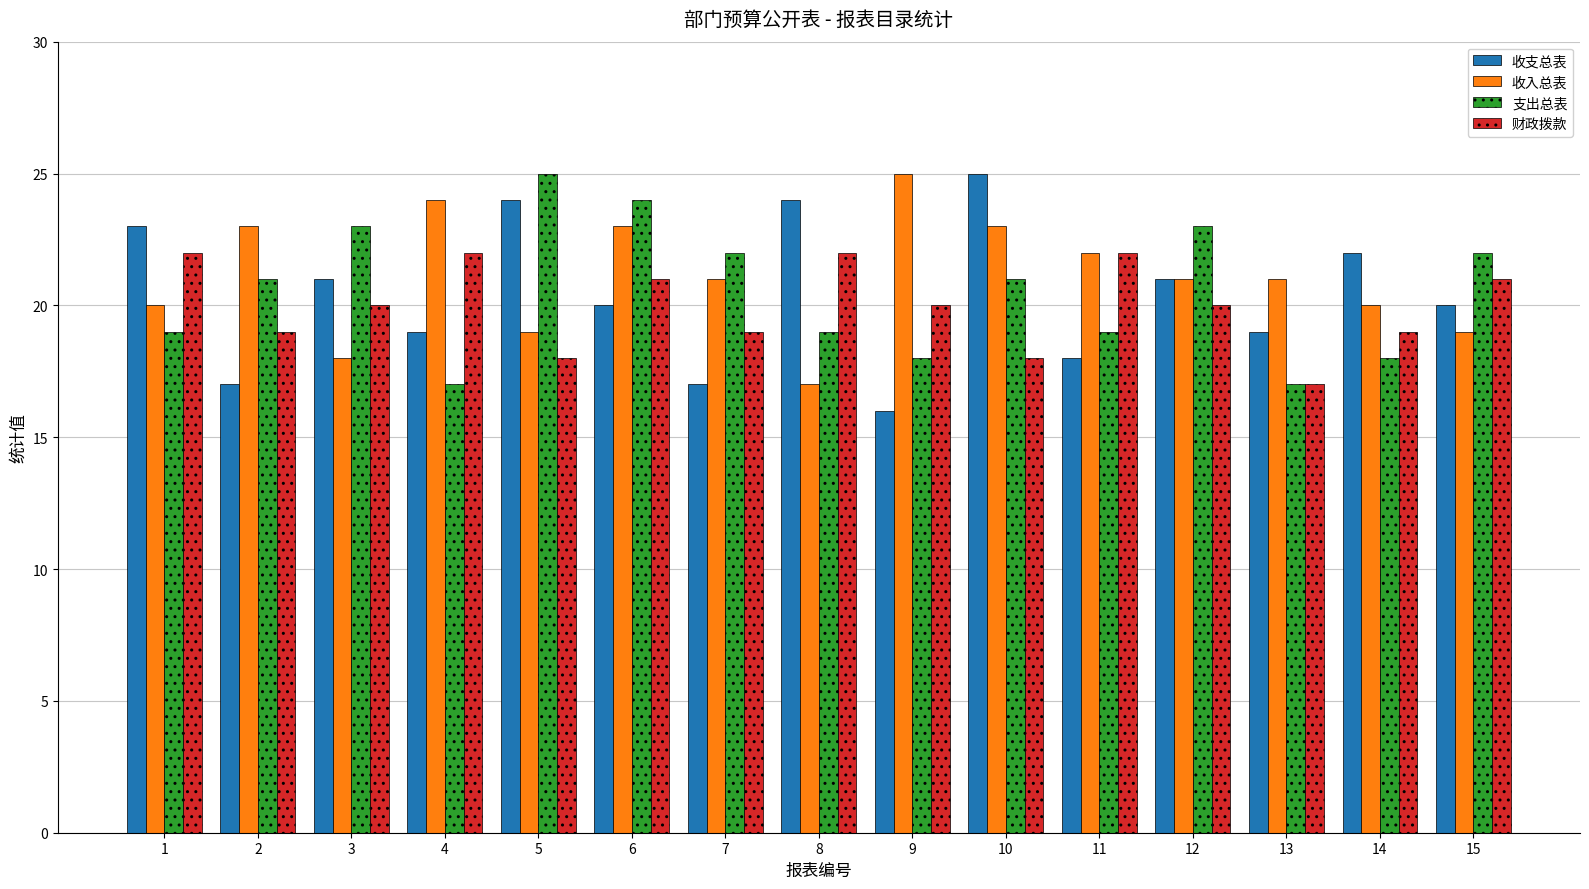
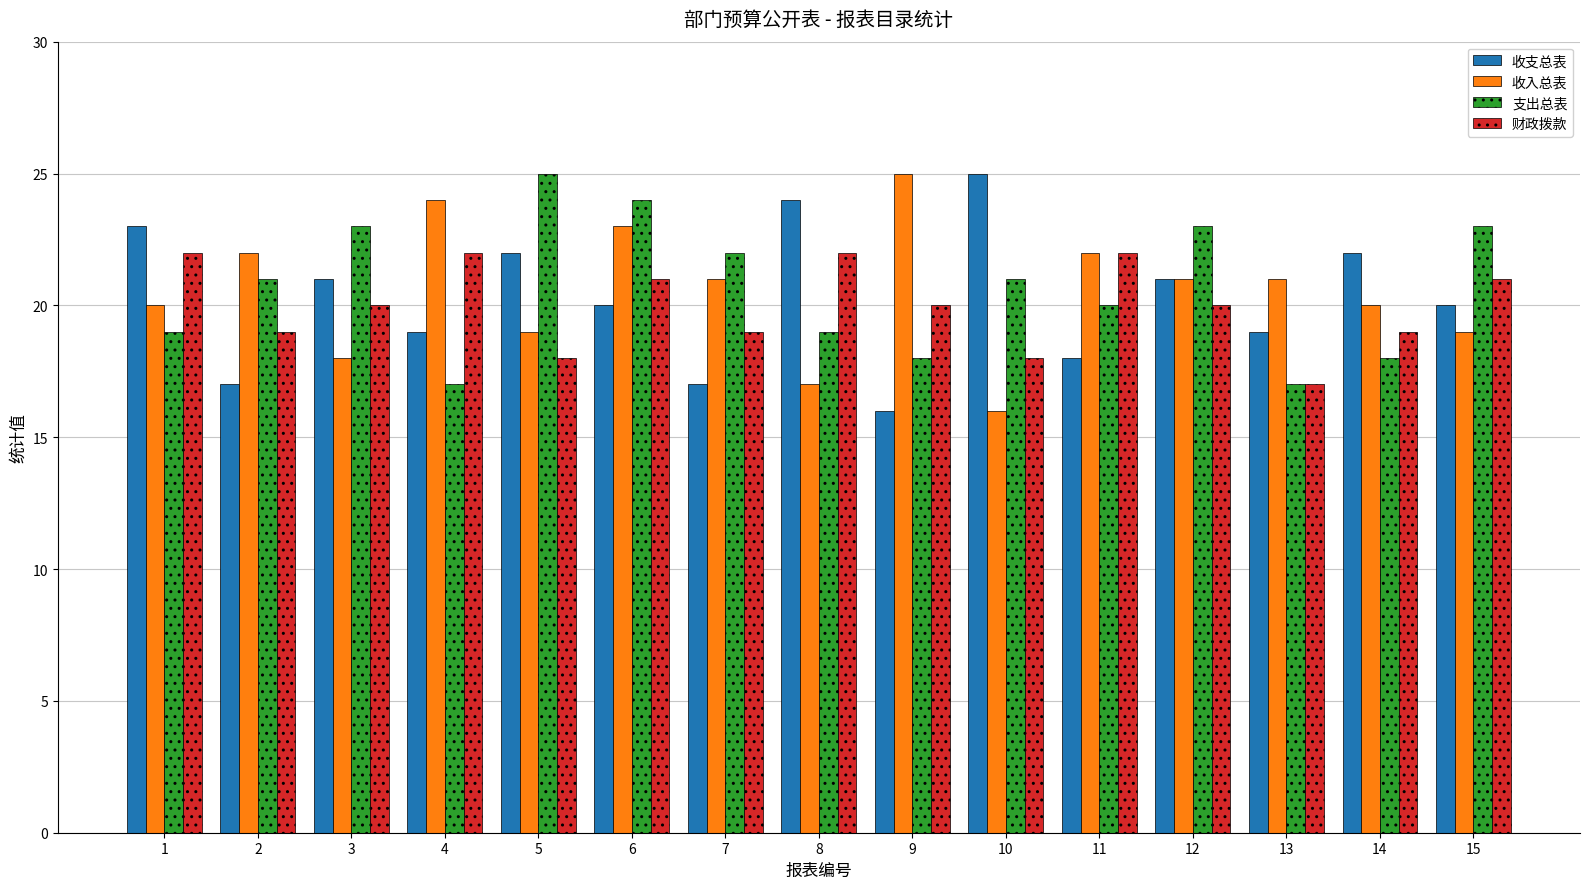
  {
    "收支总表": {
      "1": 23,
      "2": 17,
      "3": 21,
      "4": 19,
-     "5": 24,
+     "5": 22,
      "6": 20,
      "7": 17,
      "8": 24,
      "9": 16,
      "10": 25,
      "11": 18,
      "12": 21,
      "13": 19,
      "14": 22,
      "15": 20
    },
    "收入总表": {
      "1": 20,
-     "2": 23,
+     "2": 22,
      "3": 18,
      "4": 24,
      "5": 19,
      "6": 23,
      "7": 21,
      "8": 17,
      "9": 25,
-     "10": 23,
+     "10": 16,
      "11": 22,
      "12": 21,
      "13": 21,
      "14": 20,
      "15": 19
    },
    "支出总表": {
      "1": 19,
      "2": 21,
      "3": 23,
      "4": 17,
      "5": 25,
      "6": 24,
      "7": 22,
      "8": 19,
      "9": 18,
      "10": 21,
-     "11": 19,
+     "11": 20,
      "12": 23,
      "13": 17,
      "14": 18,
-     "15": 22
+     "15": 23
    },
    "财政拨款": {
      "1": 22,
      "2": 19,
      "3": 20,
      "4": 22,
      "5": 18,
      "6": 21,
      "7": 19,
      "8": 22,
      "9": 20,
      "10": 18,
      "11": 22,
      "12": 20,
      "13": 17,
      "14": 19,
      "15": 21
    }
  }
